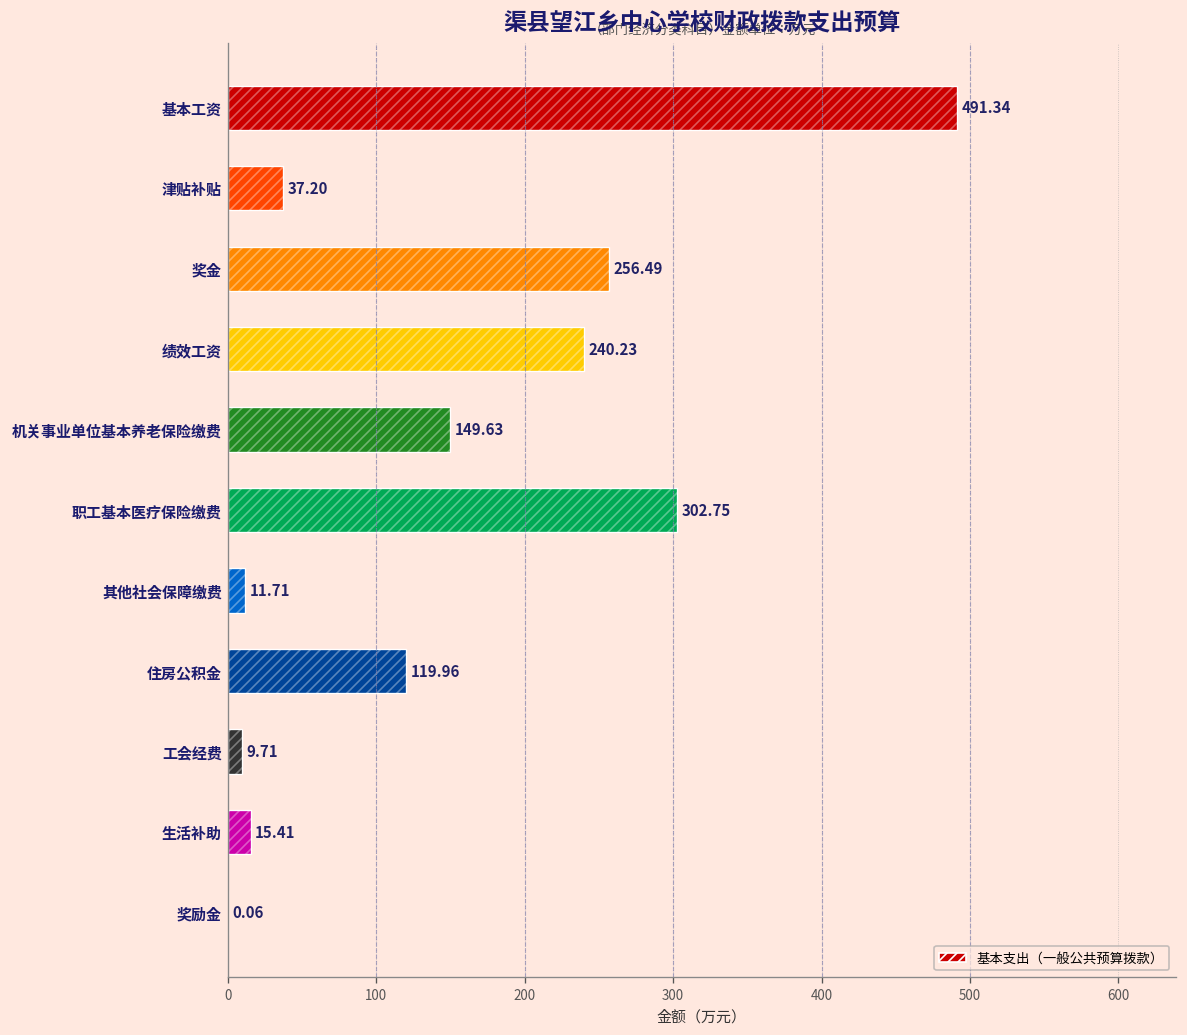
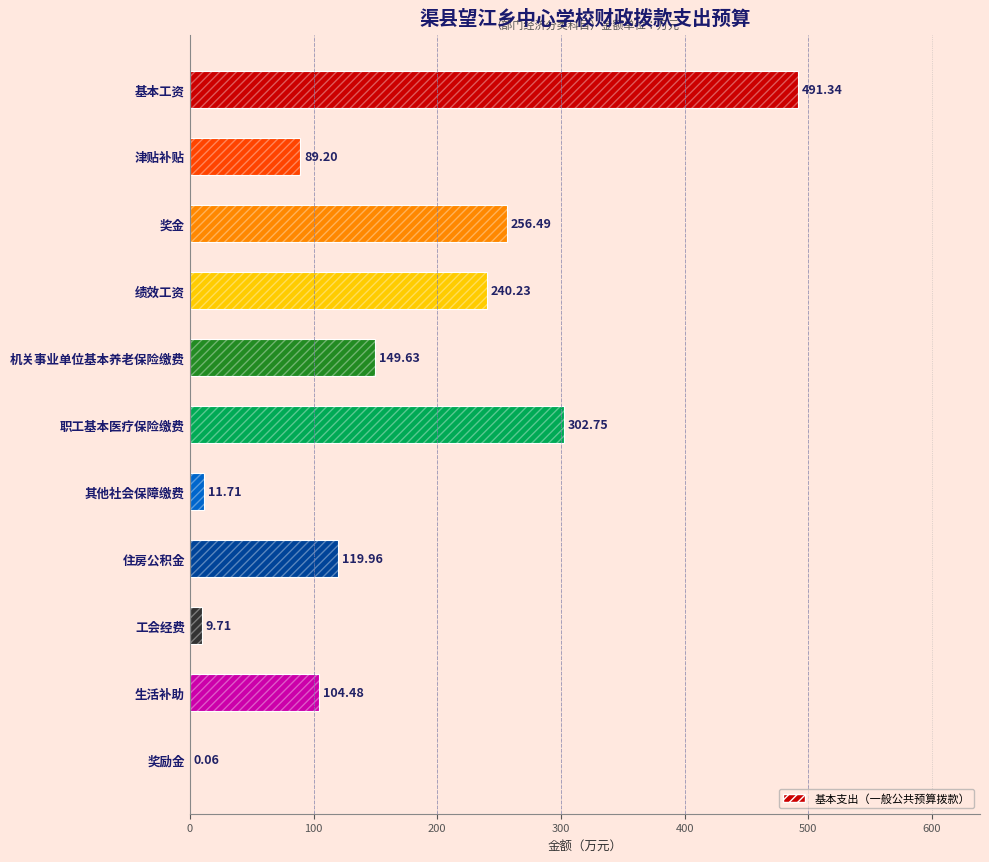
  {
    "基本工资": 491.34,
-   "津贴补贴": 37.20,
+   "津贴补贴": 89.20,
    "奖金": 256.49,
    "绩效工资": 240.23,
    "机关事业单位基本养老保险缴费": 149.63,
    "职工基本医疗保险缴费": 302.75,
    "其他社会保障缴费": 11.71,
    "住房公积金": 119.96,
    "工会经费": 9.71,
-   "生活补助": 15.41,
+   "生活补助": 104.48,
    "奖励金": 0.06
  }
